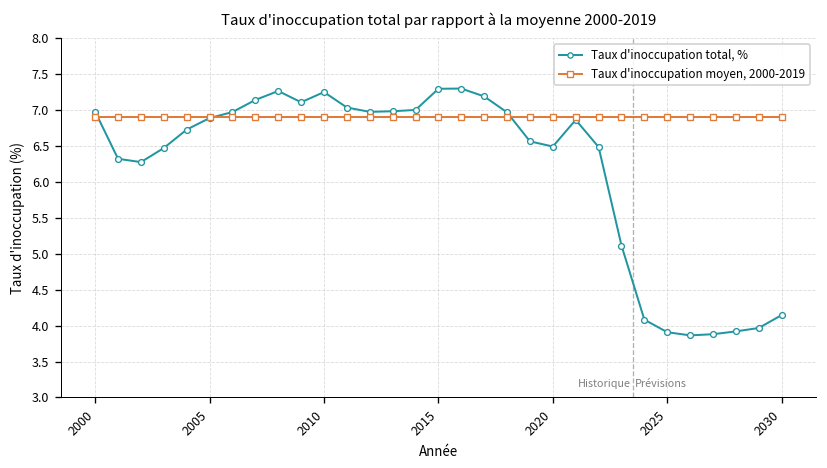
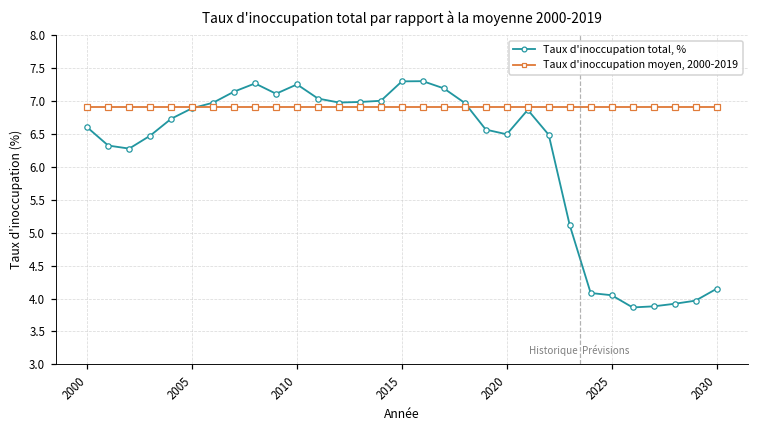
  {
    "Taux d'inoccupation total, %": {
-     "2000": 7.0,
+     "2000": 6.6,
      "2010": 7.3,
      "2015": 7.3,
      "2020": 6.5,
-     "2025": 3.9,
+     "2025": 4.1,
      "2030": 4.1
    },
    "Taux d'inoccupation moyen, 2000-2019": {
      "2000": 6.9,
      "2010": 6.9,
      "2015": 6.9,
      "2020": 6.9,
      "2025": 6.9,
      "2030": 6.9
    }
  }
